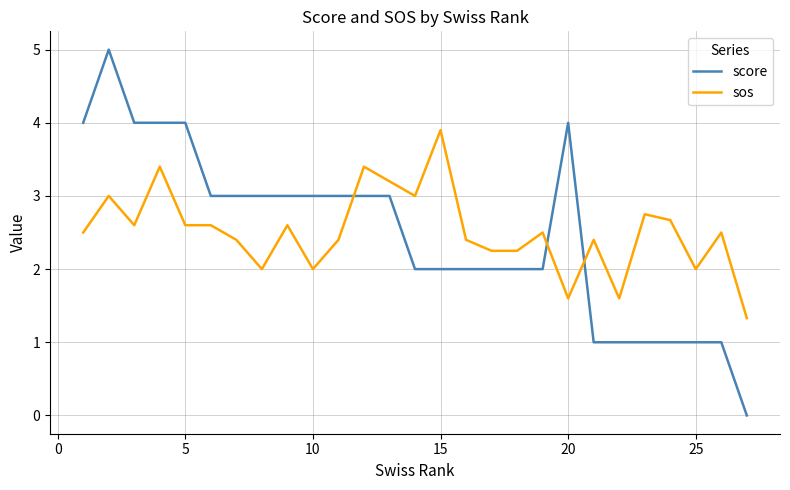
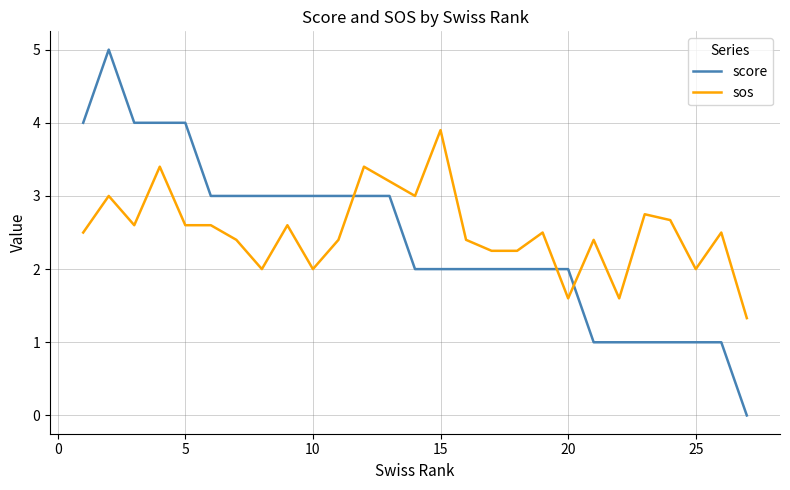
  {
    "score": {
      "5": 4,
      "10": 3,
      "15": 2,
-     "20": 4,
+     "20": 2,
      "25": 1
    },
    "sos": {
      "5": 2.6,
      "10": 2,
      "15": 3.9,
      "20": 1.6,
      "25": 2
    }
  }
